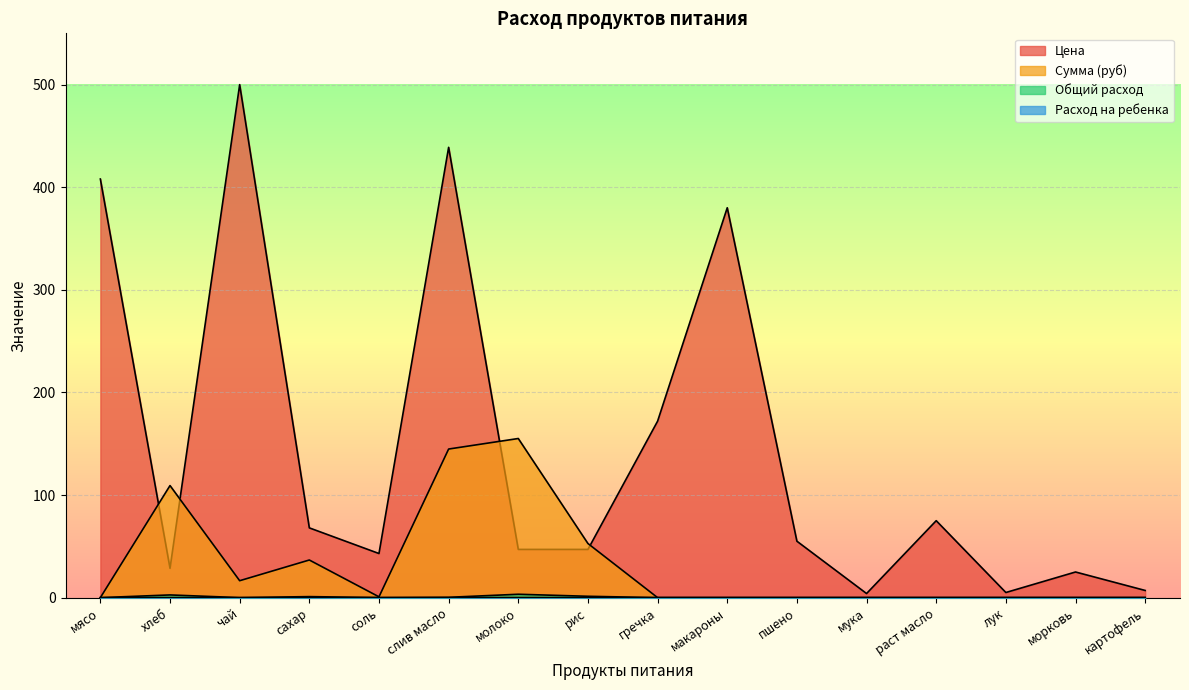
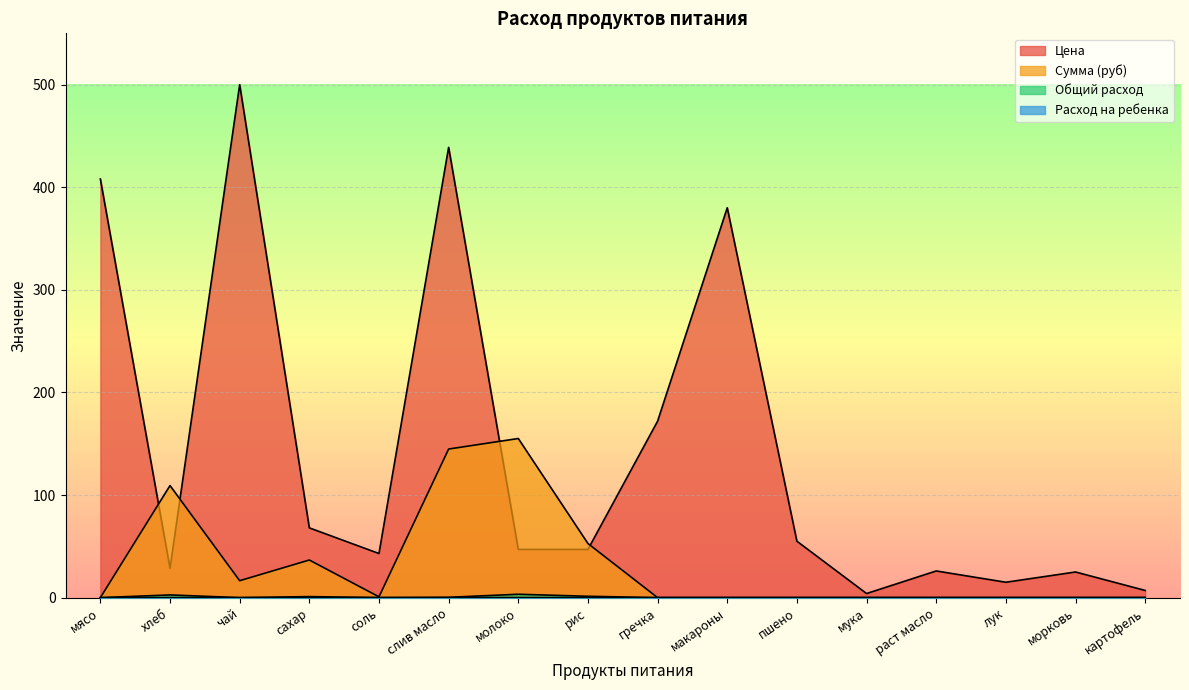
  {
    "Цена": {
      "мясо": 408,
      "хлеб": 29,
      "чай": 500,
      "сахар": 68,
      "соль": 43,
      "слив масло": 439,
      "молоко": 47,
      "рис": 47,
      "гречка": 172,
      "макароны": 380,
      "пшено": 55,
      "мука": 4,
-     "раст масло": 75,
-     "лук": 5,
+     "раст масло": 26,
+     "лук": 15,
      "морковь": 25,
      "картофель": 7
    },
    "Сумма (руб)": {
      "хлеб": 109,
      "чай": 17,
      "сахар": 37,
      "слив масло": 145,
      "молоко": 155,
      "рис": 53
    },
    "Общий расход": {
      "хлеб": 3,
      "молоко": 3
    },
    "Расход на ребенка": {
      "хлеб": 0,
      "молоко": 0
    }
  }
